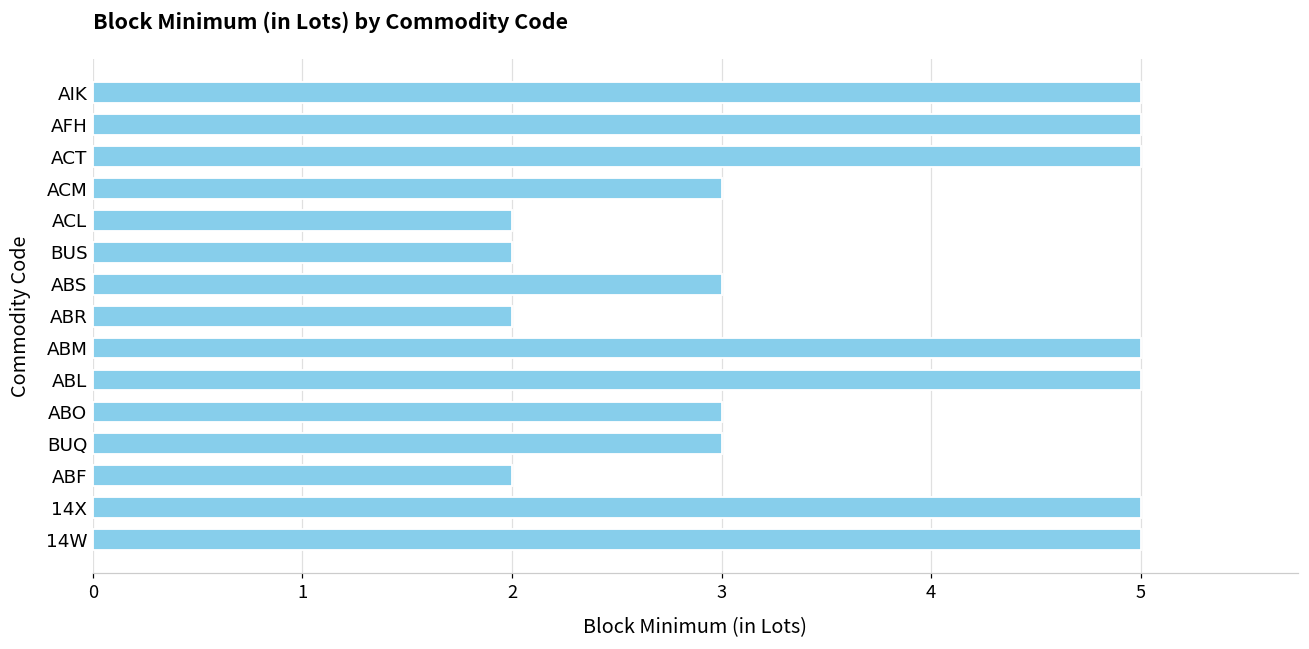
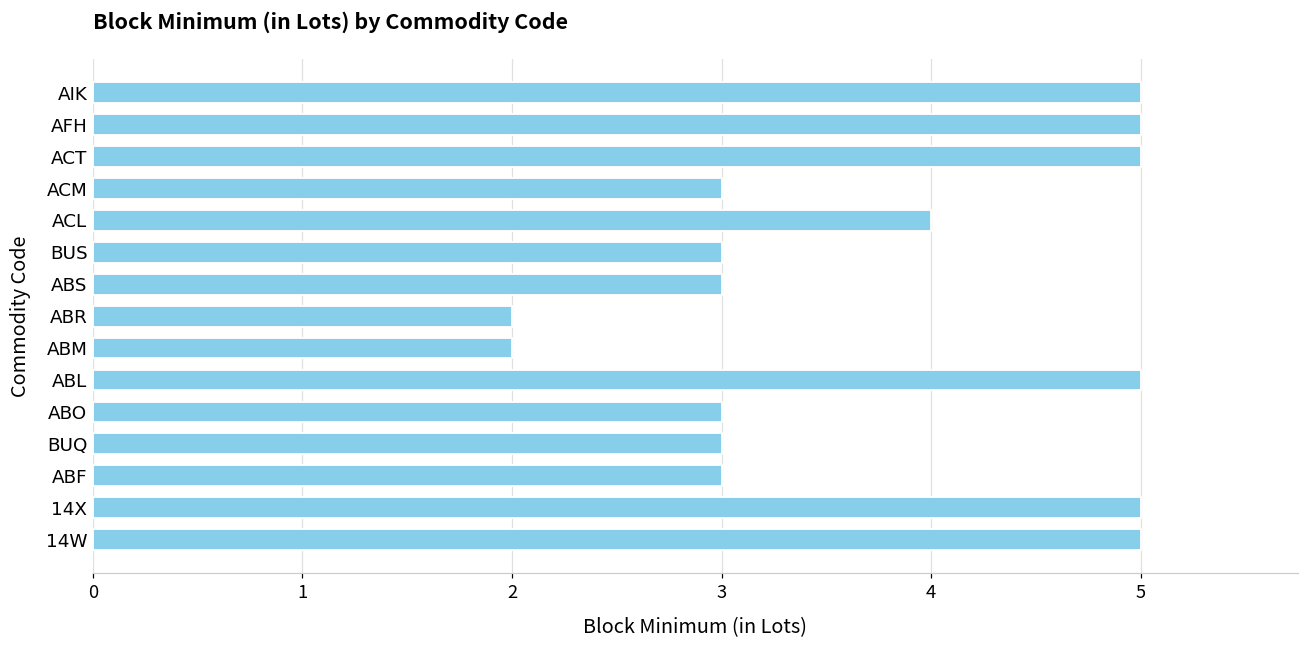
  {
    "AIK": 5,
    "AFH": 5,
    "ACT": 5,
    "ACM": 3,
-   "ACL": 2,
-   "BUS": 2,
+   "ACL": 4,
+   "BUS": 3,
    "ABS": 3,
    "ABR": 2,
-   "ABM": 5,
+   "ABM": 2,
    "ABL": 5,
    "ABO": 3,
    "BUQ": 3,
-   "ABF": 2,
+   "ABF": 3,
    "14X": 5,
    "14W": 5
  }
